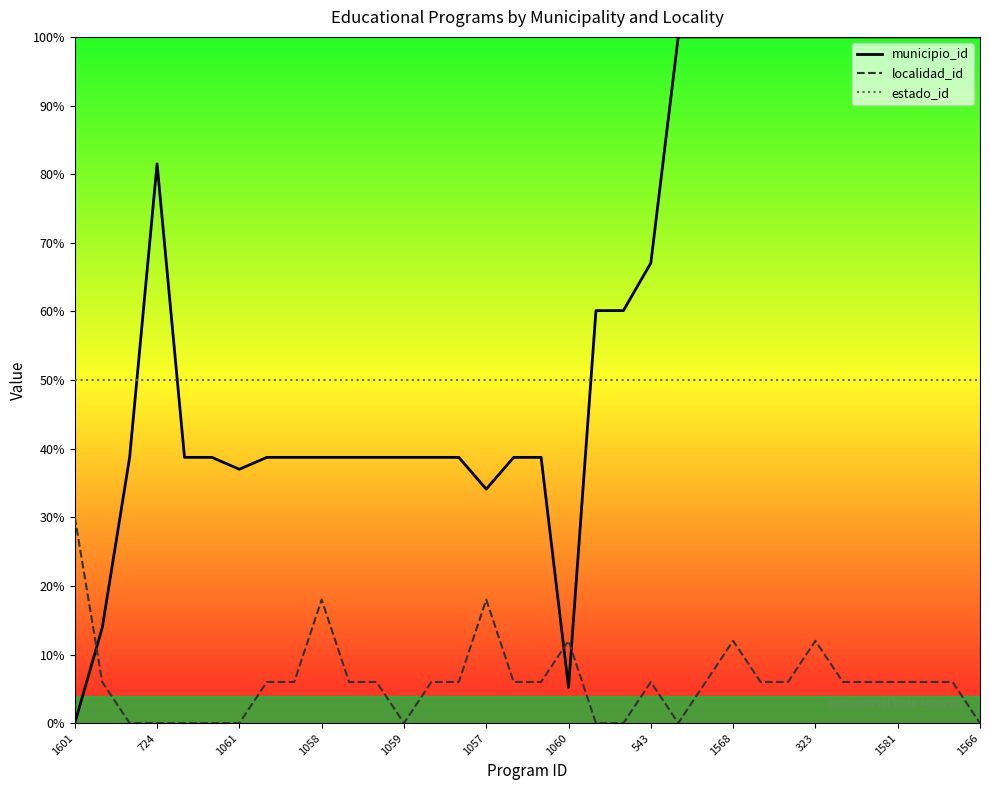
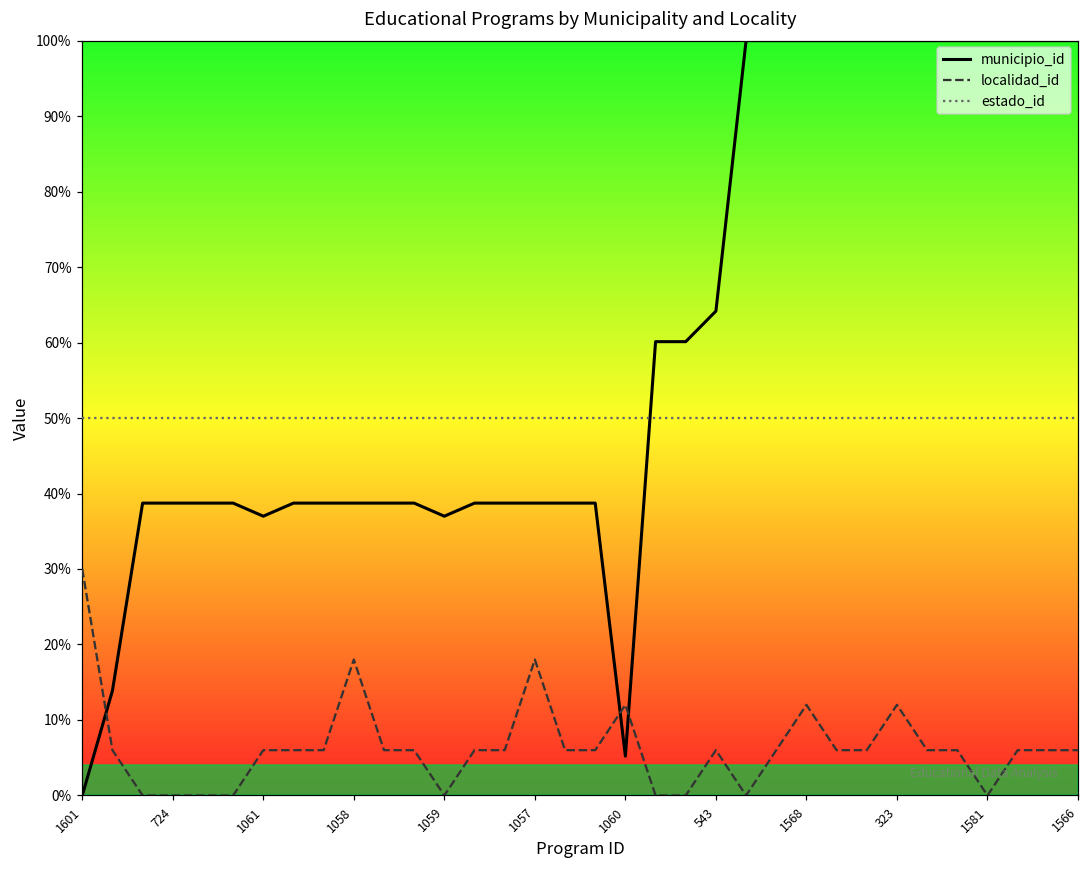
  {
    "municipio_id": {
      "1601": "0%",
-     "724": "82%",
+     "724": "39%",
      "1061": "37%",
      "1058": "39%",
-     "1059": "39%",
-     "1057": "34%",
+     "1059": "37%",
+     "1057": "39%",
      "1060": "5%",
-     "543": "67%",
+     "543": "64%",
      "1568": "100%",
      "323": "100%",
      "1581": "100%",
      "1566": "100%"
    },
    "localidad_id": {
      "1601": "30%",
      "724": "0%",
-     "1061": "0%",
+     "1061": "6%",
      "1058": "18%",
      "1059": "0%",
      "1057": "18%",
      "1060": "12%",
      "543": "6%",
      "1568": "12%",
      "323": "12%",
-     "1581": "6%",
-     "1566": "0%"
+     "1581": "0%",
+     "1566": "6%"
    },
    "estado_id": {
      "1601": "50%",
      "724": "50%",
      "1061": "50%",
      "1058": "50%",
      "1059": "50%",
      "1057": "50%",
      "1060": "50%",
      "543": "50%",
      "1568": "50%",
      "323": "50%",
      "1581": "50%",
      "1566": "50%"
    }
  }
